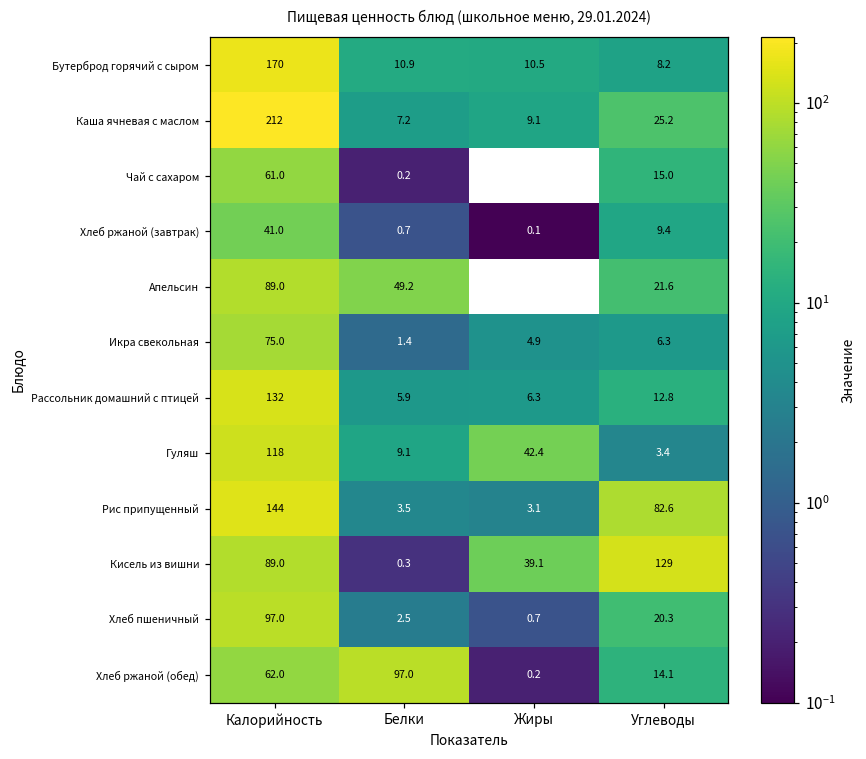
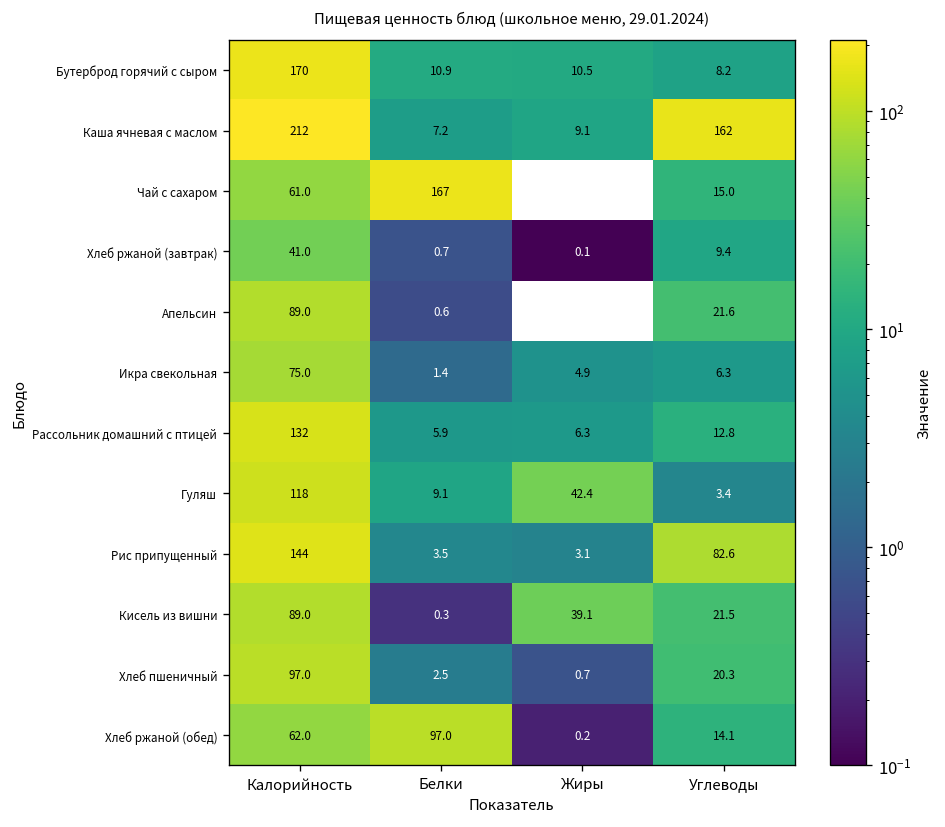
  {
    "Бутерброд горячий с сыром": {
      "Калорийность": 170,
      "Белки": 10.9,
      "Жиры": 10.5,
      "Углеводы": 8.2
    },
    "Каша ячневая с маслом": {
      "Калорийность": 212,
      "Белки": 7.2,
      "Жиры": 9.1,
-     "Углеводы": 25.2
+     "Углеводы": 162
    },
    "Чай с сахаром": {
      "Калорийность": 61.0,
-     "Белки": 0.2,
+     "Белки": 167,
      "Углеводы": 15.0
    },
    "Хлеб ржаной (завтрак)": {
      "Калорийность": 41.0,
      "Белки": 0.7,
      "Жиры": 0.1,
      "Углеводы": 9.4
    },
    "Апельсин": {
      "Калорийность": 89.0,
-     "Белки": 49.2,
+     "Белки": 0.6,
      "Углеводы": 21.6
    },
    "Икра свекольная": {
      "Калорийность": 75.0,
      "Белки": 1.4,
      "Жиры": 4.9,
      "Углеводы": 6.3
    },
    "Рассольник домашний с птицей": {
      "Калорийность": 132,
      "Белки": 5.9,
      "Жиры": 6.3,
      "Углеводы": 12.8
    },
    "Гуляш": {
      "Калорийность": 118,
      "Белки": 9.1,
      "Жиры": 42.4,
      "Углеводы": 3.4
    },
    "Рис припущенный": {
      "Калорийность": 144,
      "Белки": 3.5,
      "Жиры": 3.1,
      "Углеводы": 82.6
    },
    "Кисель из вишни": {
      "Калорийность": 89.0,
      "Белки": 0.3,
      "Жиры": 39.1,
-     "Углеводы": 129
+     "Углеводы": 21.5
    },
    "Хлеб пшеничный": {
      "Калорийность": 97.0,
      "Белки": 2.5,
      "Жиры": 0.7,
      "Углеводы": 20.3
    },
    "Хлеб ржаной (обед)": {
      "Калорийность": 62.0,
      "Белки": 97.0,
      "Жиры": 0.2,
      "Углеводы": 14.1
    }
  }
